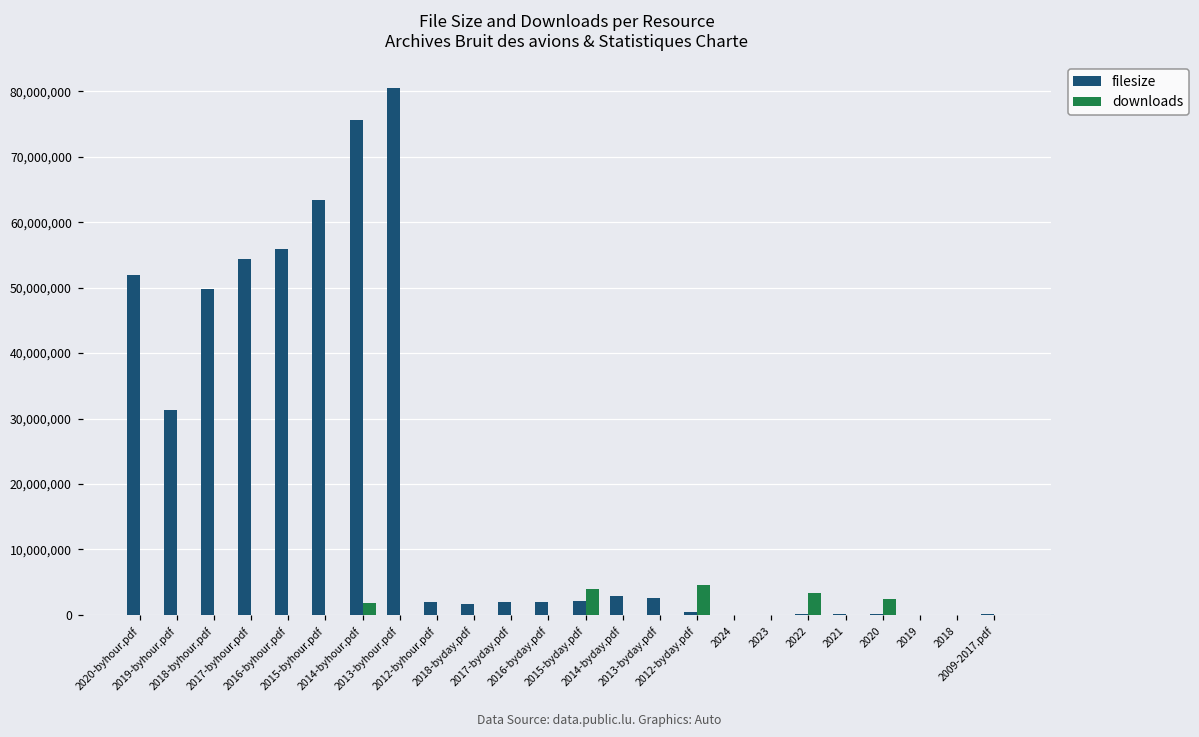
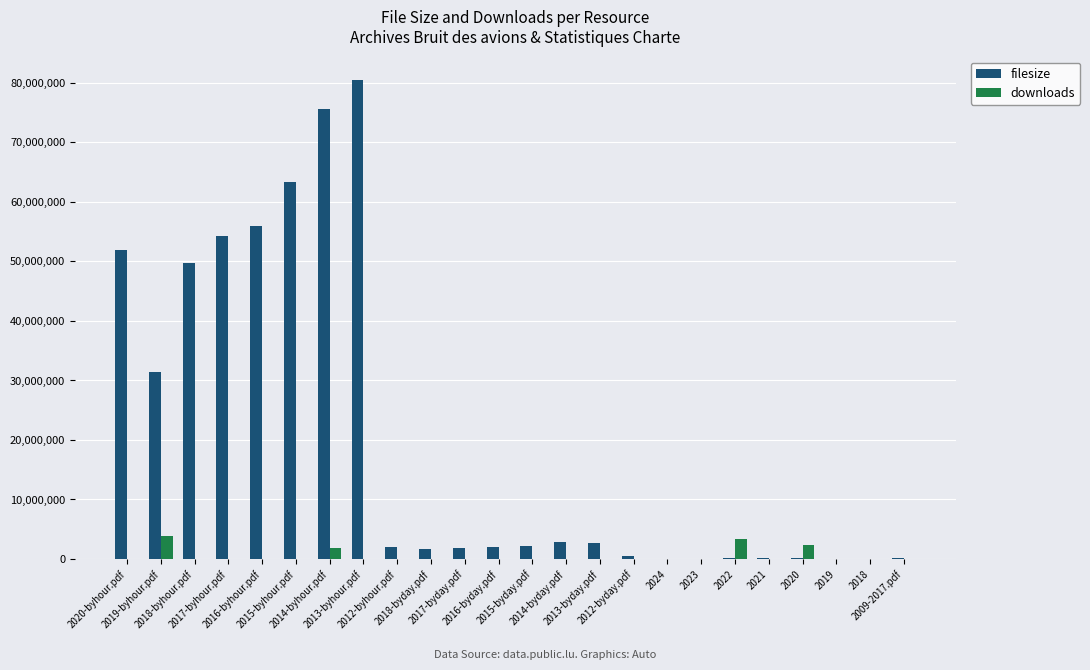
  {
    "filesize": {
      "2020-byhour.pdf": "52,000,000",
      "2019-byhour.pdf": "31,000,000",
      "2018-byhour.pdf": "50,000,000",
      "2017-byhour.pdf": "54,000,000",
      "2016-byhour.pdf": "56,000,000",
      "2015-byhour.pdf": "63,000,000",
      "2014-byhour.pdf": "76,000,000",
      "2013-byhour.pdf": "80,000,000",
      "2012-byhour.pdf": "2,000,000",
      "2018-byday.pdf": "2,000,000",
      "2017-byday.pdf": "2,000,000",
      "2016-byday.pdf": "2,000,000",
      "2015-byday.pdf": "2,000,000",
      "2014-byday.pdf": "3,000,000",
      "2013-byday.pdf": "3,000,000",
      "2012-byday.pdf": "0"
    },
    "downloads": {
-     "2019-byhour.pdf": "0",
+     "2019-byhour.pdf": "4,000,000",
      "2017-byhour.pdf": "0",
      "2014-byhour.pdf": "2,000,000",
      "2013-byhour.pdf": "0",
      "2012-byhour.pdf": "0",
      "2018-byday.pdf": "0",
      "2017-byday.pdf": "0",
      "2016-byday.pdf": "0",
-     "2015-byday.pdf": "4,000,000",
+     "2015-byday.pdf": "0",
      "2014-byday.pdf": "0",
      "2013-byday.pdf": "0",
-     "2012-byday.pdf": "5,000,000",
+     "2012-byday.pdf": "0",
      "2024": "0",
      "2022": "3,000,000",
      "2020": "2,000,000"
    }
  }
